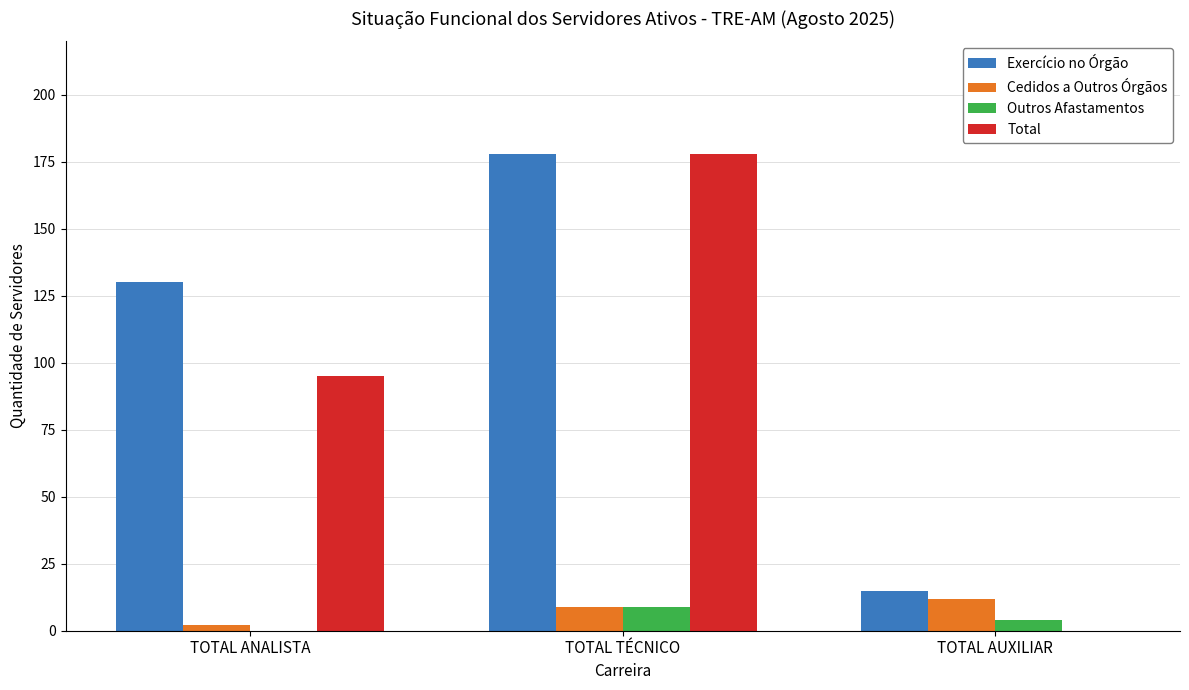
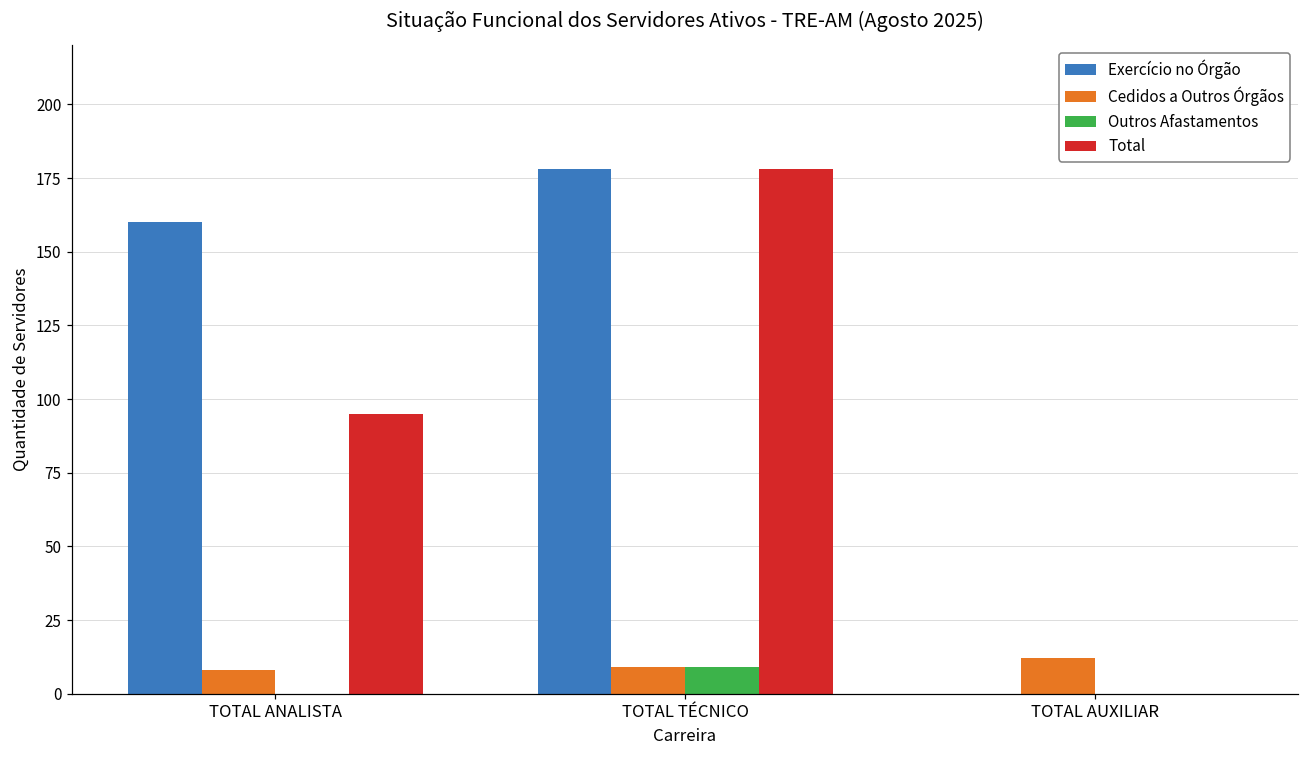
  {
    "Exercício no Órgão": {
-     "TOTAL ANALISTA": 130,
+     "TOTAL ANALISTA": 160,
      "TOTAL TÉCNICO": 178,
-     "TOTAL AUXILIAR": 15
+     "TOTAL AUXILIAR": 0
    },
    "Cedidos a Outros Órgãos": {
-     "TOTAL ANALISTA": 2,
+     "TOTAL ANALISTA": 8,
      "TOTAL TÉCNICO": 9,
      "TOTAL AUXILIAR": 12
    },
    "Outros Afastamentos": {
      "TOTAL ANALISTA": 0,
      "TOTAL TÉCNICO": 9,
-     "TOTAL AUXILIAR": 4
+     "TOTAL AUXILIAR": 0
    },
    "Total": {
      "TOTAL ANALISTA": 95,
      "TOTAL TÉCNICO": 178,
      "TOTAL AUXILIAR": 0
    }
  }
